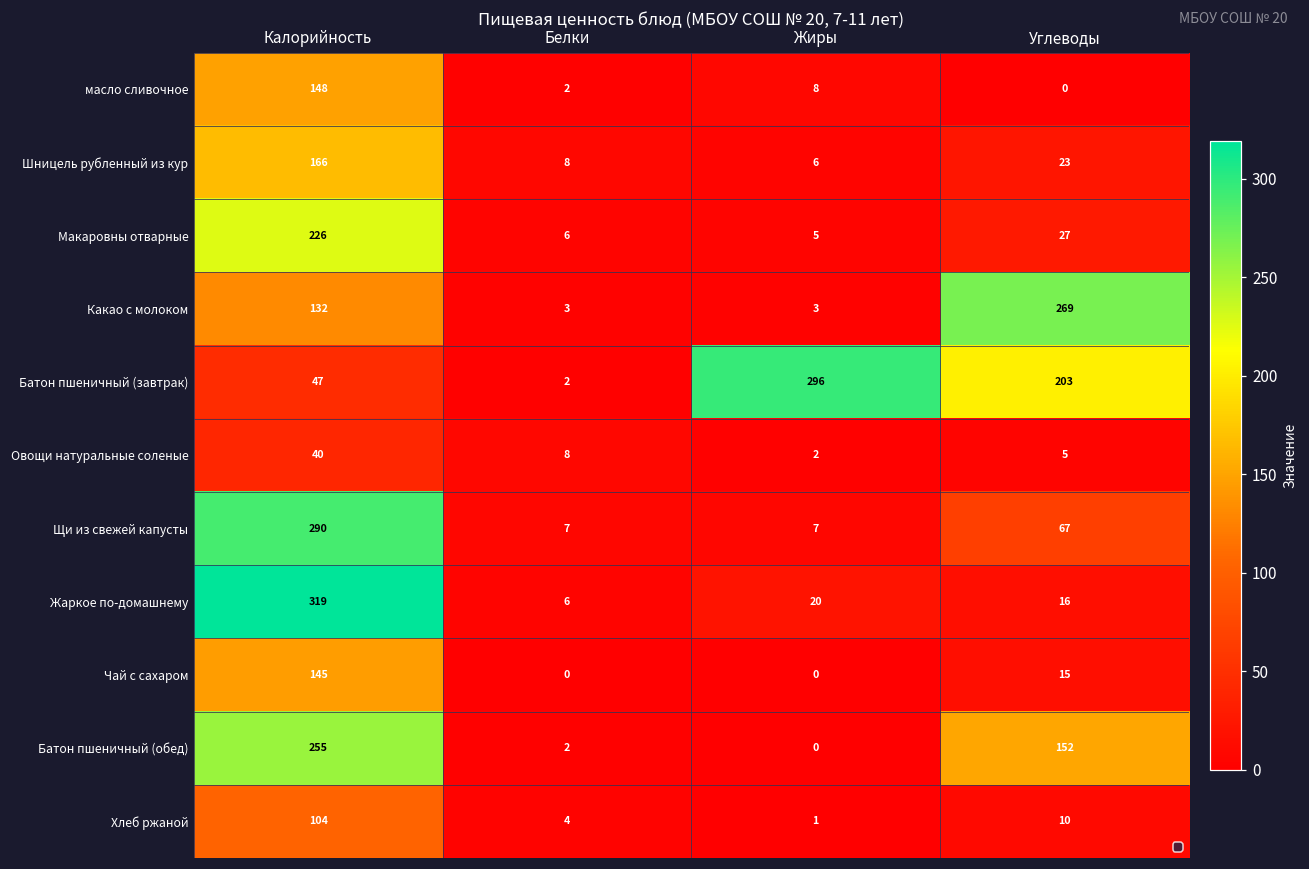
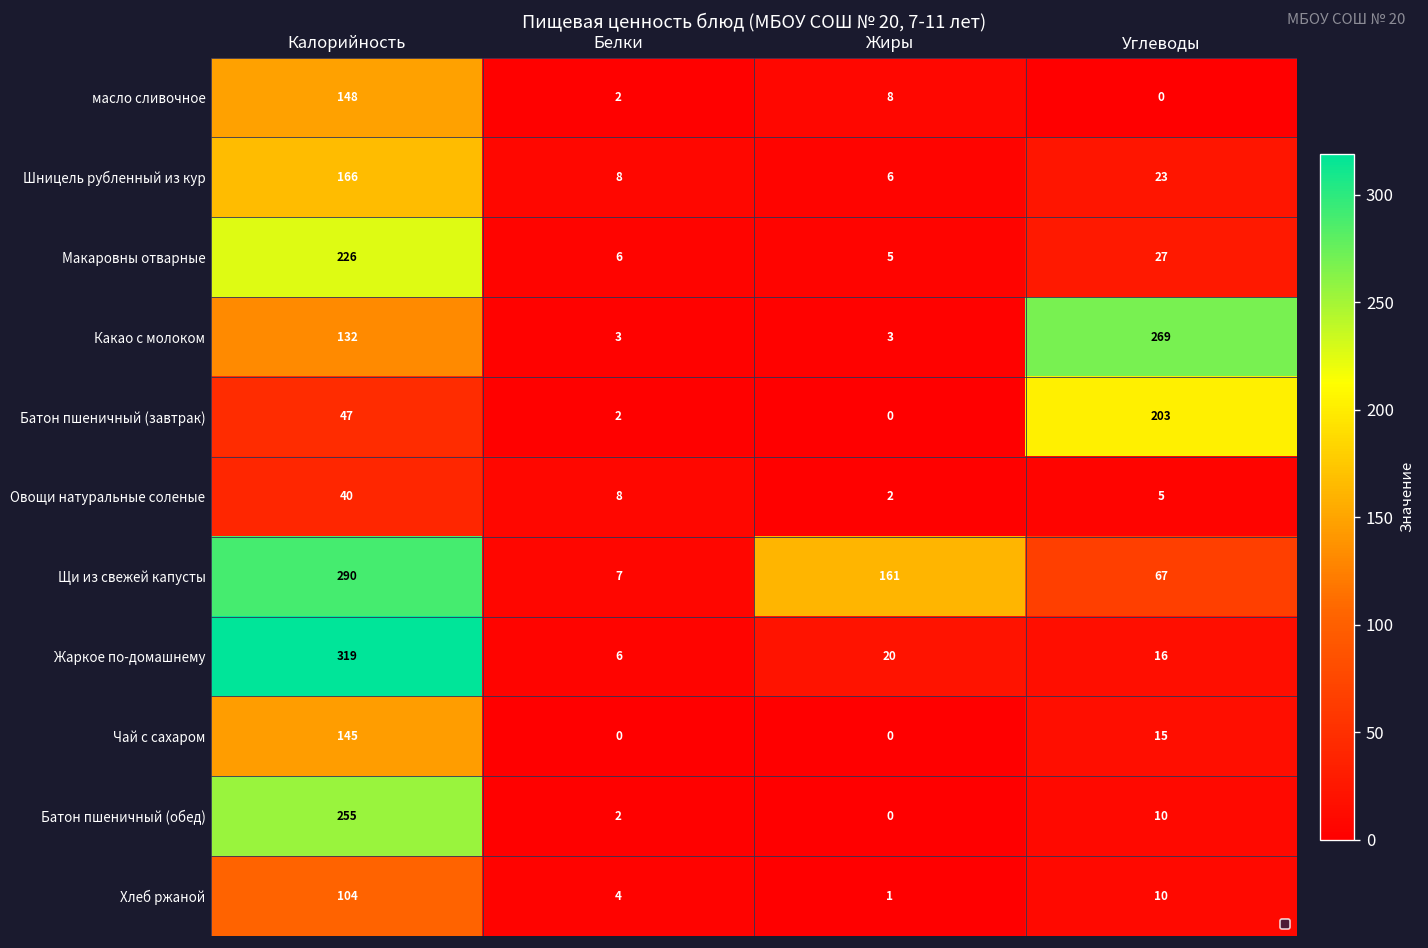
  {
    "масло сливочное": {
      "Калорийность": 148,
      "Белки": 2,
      "Жиры": 8,
      "Углеводы": 0
    },
    "Шницель рубленный из кур": {
      "Калорийность": 166,
      "Белки": 8,
      "Жиры": 6,
      "Углеводы": 23
    },
    "Макаровны отварные": {
      "Калорийность": 226,
      "Белки": 6,
      "Жиры": 5,
      "Углеводы": 27
    },
    "Какао с молоком": {
      "Калорийность": 132,
      "Белки": 3,
      "Жиры": 3,
      "Углеводы": 269
    },
    "Батон пшеничный (завтрак)": {
      "Калорийность": 47,
      "Белки": 2,
-     "Жиры": 296,
+     "Жиры": 0,
      "Углеводы": 203
    },
    "Овощи натуральные соленые": {
      "Калорийность": 40,
      "Белки": 8,
      "Жиры": 2,
      "Углеводы": 5
    },
    "Щи из свежей капусты": {
      "Калорийность": 290,
      "Белки": 7,
-     "Жиры": 7,
+     "Жиры": 161,
      "Углеводы": 67
    },
    "Жаркое по-домашнему": {
      "Калорийность": 319,
      "Белки": 6,
      "Жиры": 20,
      "Углеводы": 16
    },
    "Чай с сахаром": {
      "Калорийность": 145,
      "Белки": 0,
      "Жиры": 0,
      "Углеводы": 15
    },
    "Батон пшеничный (обед)": {
      "Калорийность": 255,
      "Белки": 2,
      "Жиры": 0,
-     "Углеводы": 152
+     "Углеводы": 10
    },
    "Хлеб ржаной": {
      "Калорийность": 104,
      "Белки": 4,
      "Жиры": 1,
      "Углеводы": 10
    }
  }
